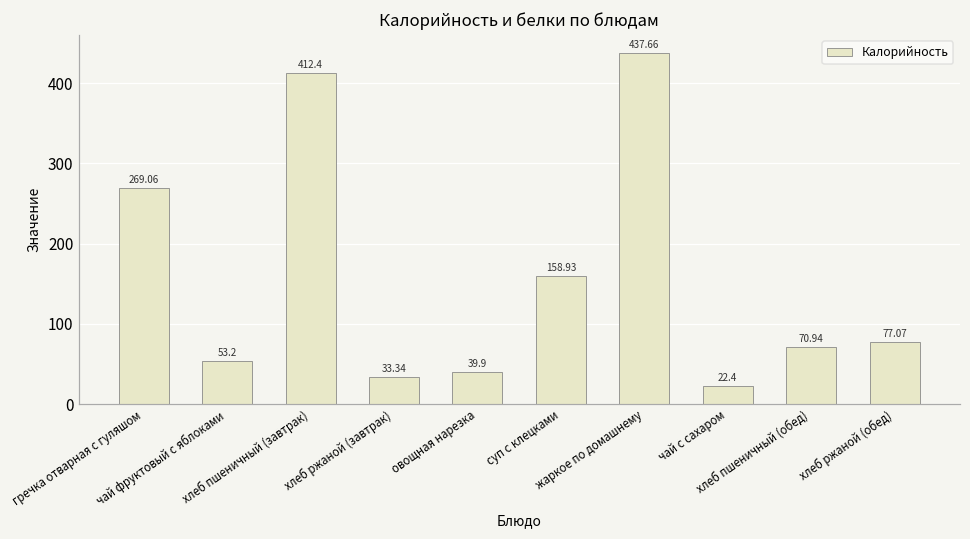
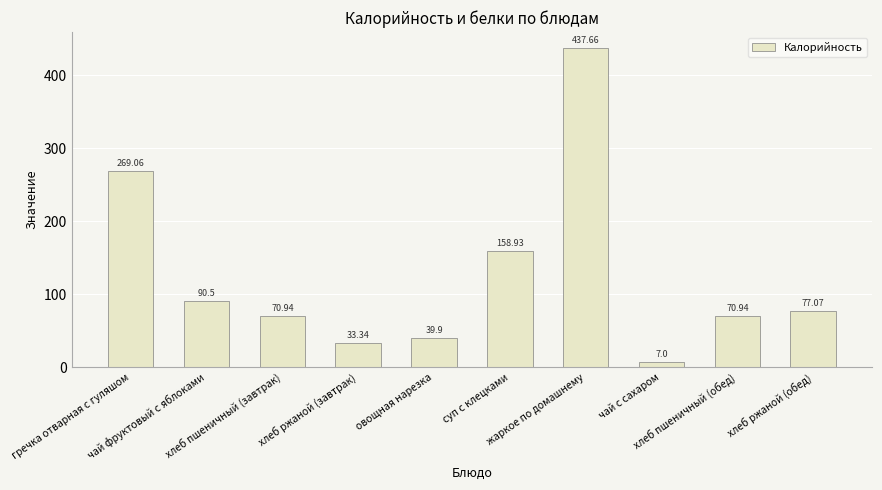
  {
    "гречка отварная с гуляшом": 269.06,
-   "чай фруктовый с яблоками": 53.2,
-   "хлеб пшеничный (завтрак)": 412.4,
+   "чай фруктовый с яблоками": 90.5,
+   "хлеб пшеничный (завтрак)": 70.94,
    "хлеб ржаной (завтрак)": 33.34,
    "овощная нарезка": 39.9,
    "суп с клецками": 158.93,
    "жаркое по домашнему": 437.66,
-   "чай с сахаром": 22.4,
+   "чай с сахаром": 7.0,
    "хлеб пшеничный (обед)": 70.94,
    "хлеб ржаной (обед)": 77.07
  }
